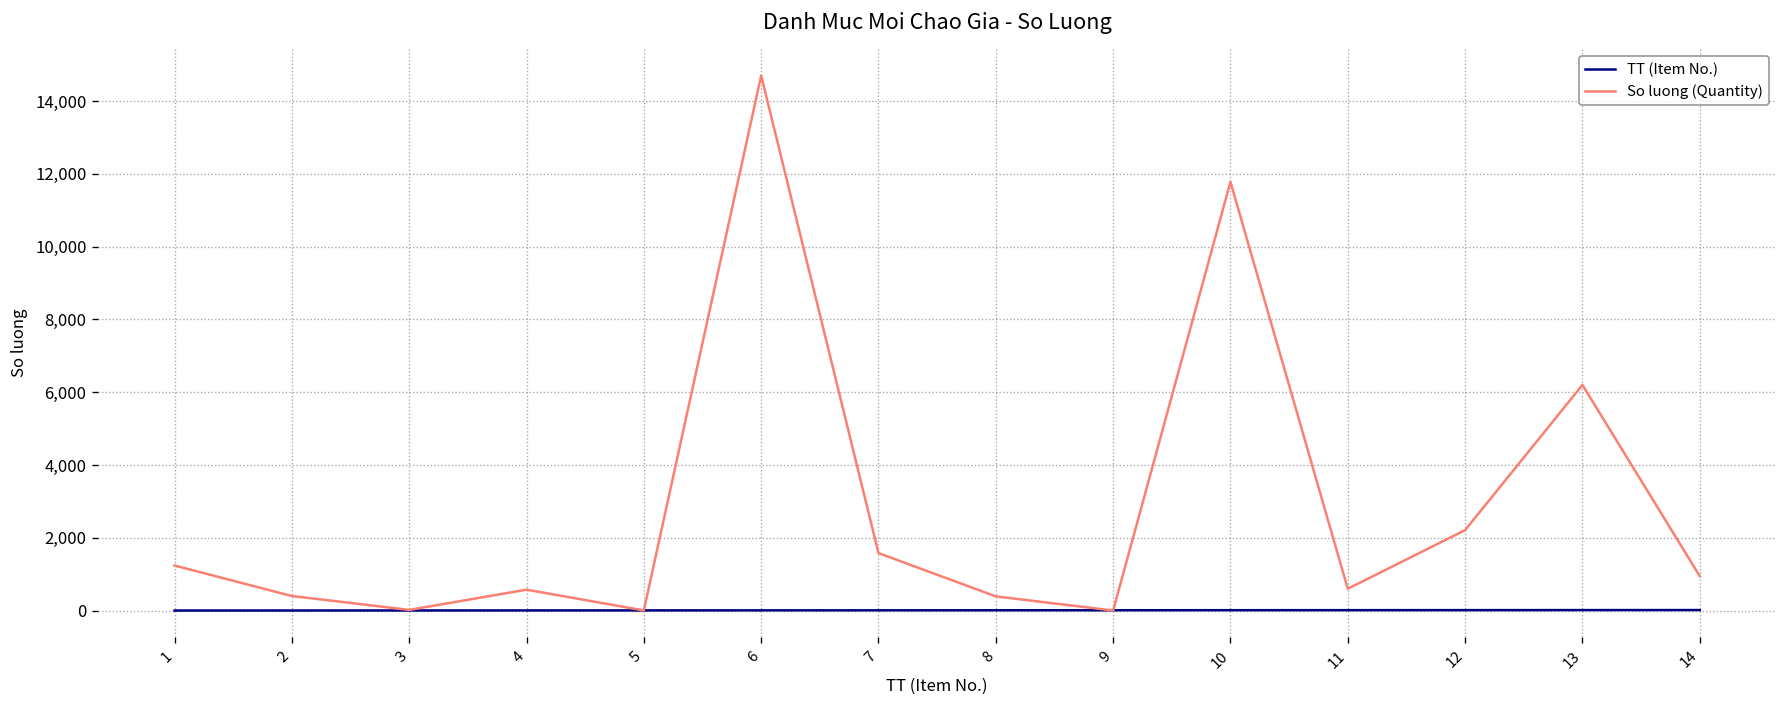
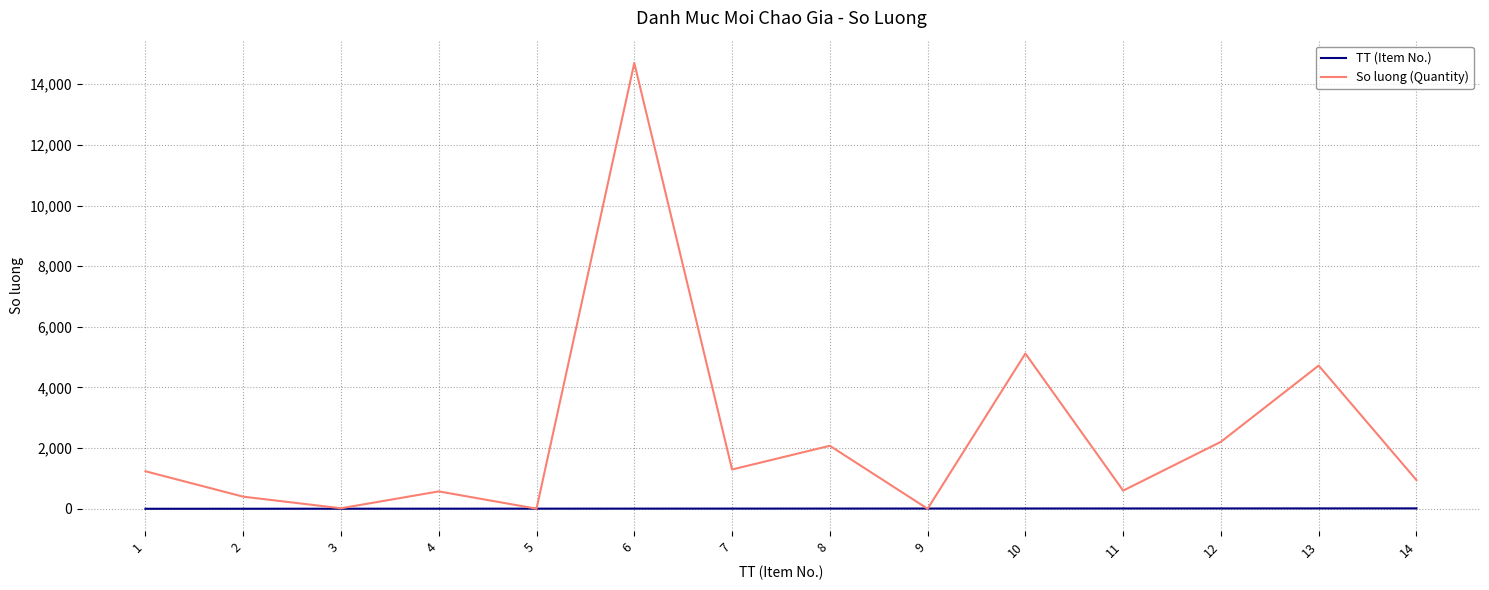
  {
    "TT (Item No.)": {
      "1": "0",
      "2": "0",
      "4": "0",
      "6": "0",
      "7": "0",
      "8": "0",
      "10": "0",
      "11": "0",
      "12": "0",
      "13": "0",
      "14": "0"
    },
    "So luong (Quantity)": {
      "1": "1,200",
      "2": "400",
      "4": "600",
      "6": "14,700",
-     "7": "1,600",
-     "8": "400",
-     "10": "11,800",
+     "7": "1,300",
+     "8": "2,100",
+     "10": "5,100",
      "11": "600",
      "12": "2,200",
-     "13": "6,200",
+     "13": "4,700",
      "14": "900"
    }
  }
